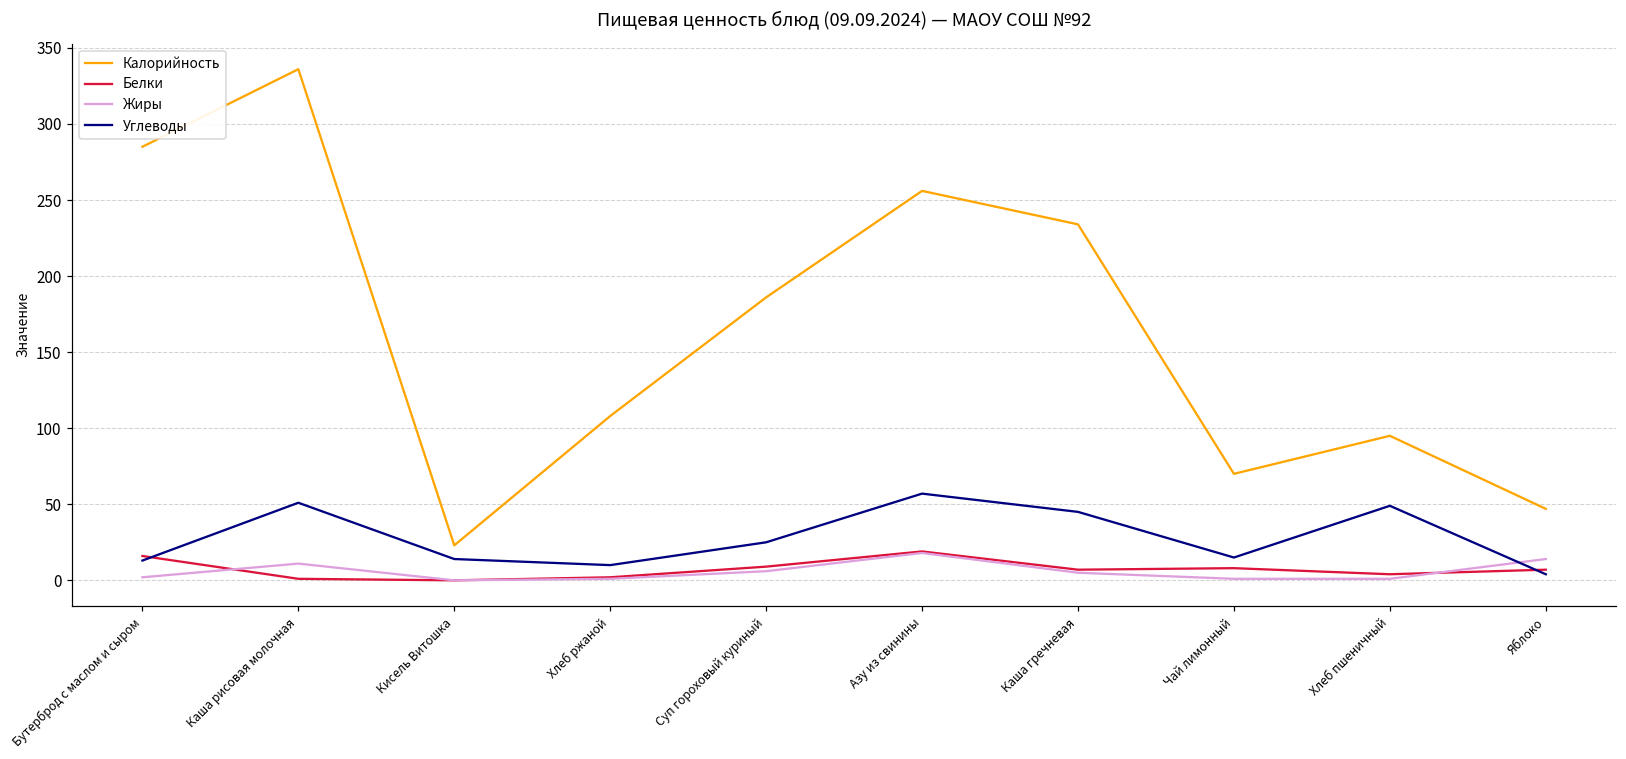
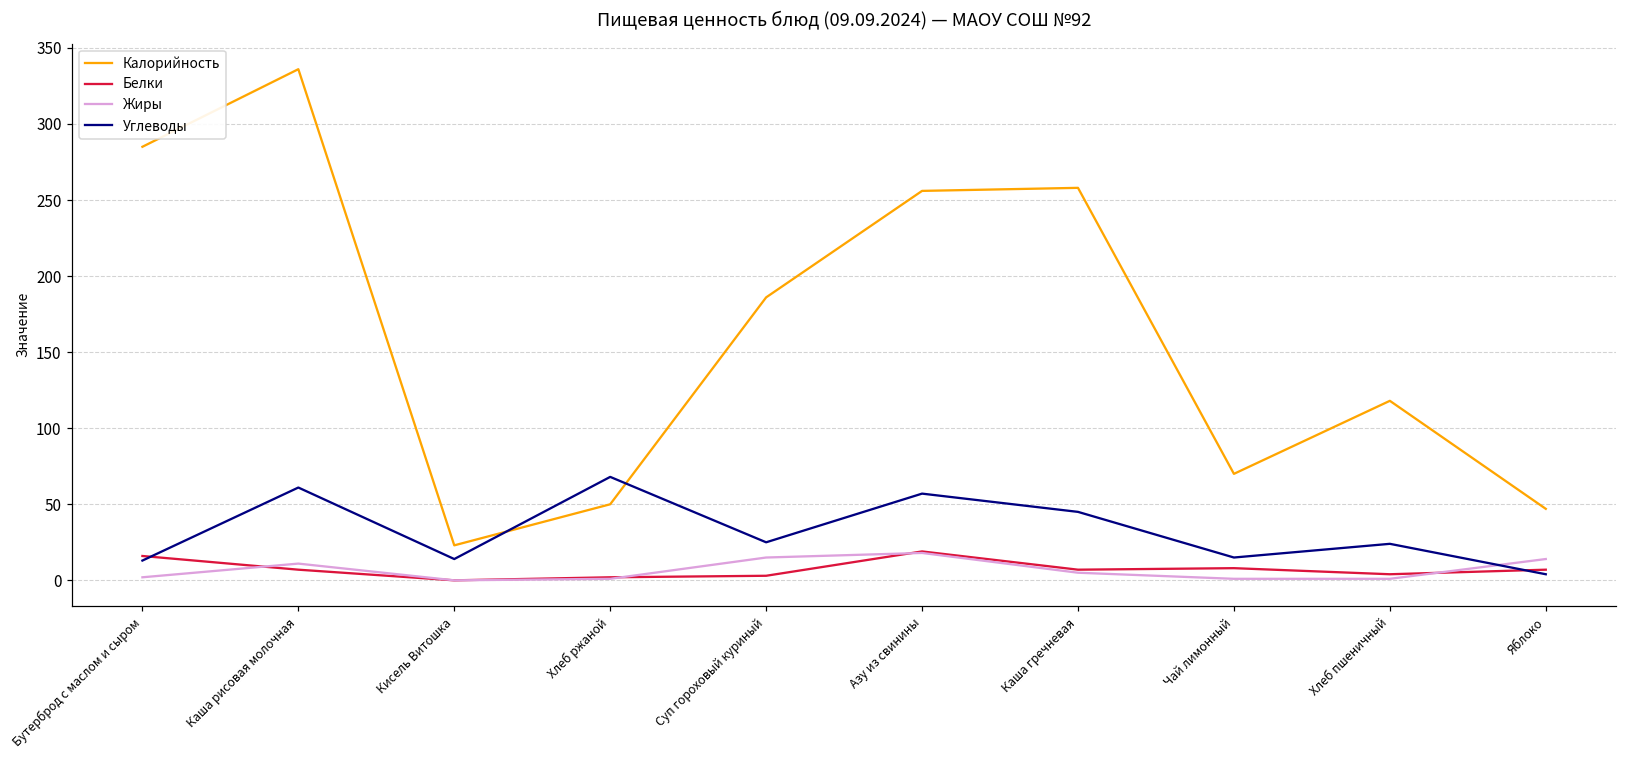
  {
    "Калорийность": {
      "Бутерброд с маслом и сыром": 285,
      "Каша рисовая молочная": 336,
      "Кисель Витошка": 23,
-     "Хлеб ржаной": 108,
+     "Хлеб ржаной": 50,
      "Суп гороховый куриный": 186,
      "Азу из свинины": 256,
-     "Каша гречневая": 234,
+     "Каша гречневая": 258,
      "Чай лимонный": 70,
-     "Хлеб пшеничный": 95,
+     "Хлеб пшеничный": 118,
      "Яблоко": 47
    },
    "Белки": {
      "Бутерброд с маслом и сыром": 16,
-     "Каша рисовая молочная": 1,
-     "Суп гороховый куриный": 9,
+     "Каша рисовая молочная": 7,
+     "Суп гороховый куриный": 3,
      "Каша гречневая": 7,
      "Чай лимонный": 8,
      "Хлеб пшеничный": 4,
      "Яблоко": 7
    },
    "Жиры": {
      "Бутерброд с маслом и сыром": 2,
      "Каша рисовая молочная": 11,
-     "Суп гороховый куриный": 6,
+     "Суп гороховый куриный": 15,
      "Каша гречневая": 5,
      "Чай лимонный": 1,
      "Хлеб пшеничный": 1,
      "Яблоко": 14
    },
    "Углеводы": {
      "Бутерброд с маслом и сыром": 13,
-     "Каша рисовая молочная": 51,
+     "Каша рисовая молочная": 61,
      "Кисель Витошка": 14,
-     "Хлеб ржаной": 10,
+     "Хлеб ржаной": 68,
      "Суп гороховый куриный": 25,
      "Азу из свинины": 57,
      "Каша гречневая": 45,
      "Чай лимонный": 15,
-     "Хлеб пшеничный": 49,
+     "Хлеб пшеничный": 24,
      "Яблоко": 4
    }
  }
